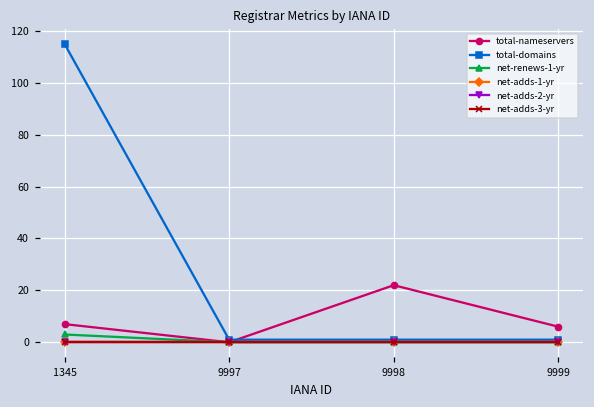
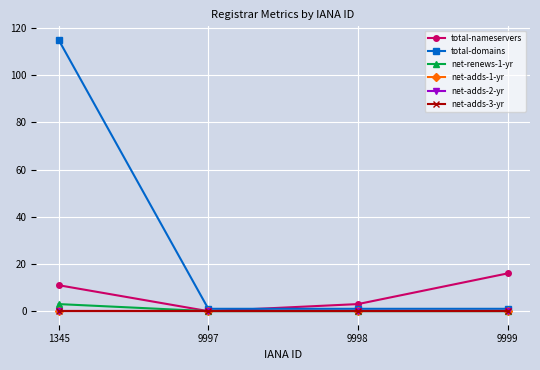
  {
    "total-nameservers": {
-     "1345": 7,
-     "9998": 22,
-     "9999": 6
+     "1345": 11,
+     "9998": 3,
+     "9999": 16
    },
    "total-domains": {
      "1345": 115
    },
    "net-renews-1-yr": {
      "1345": 3
    },
    "net-adds-3-yr": {
      "1345": 0
    }
  }
